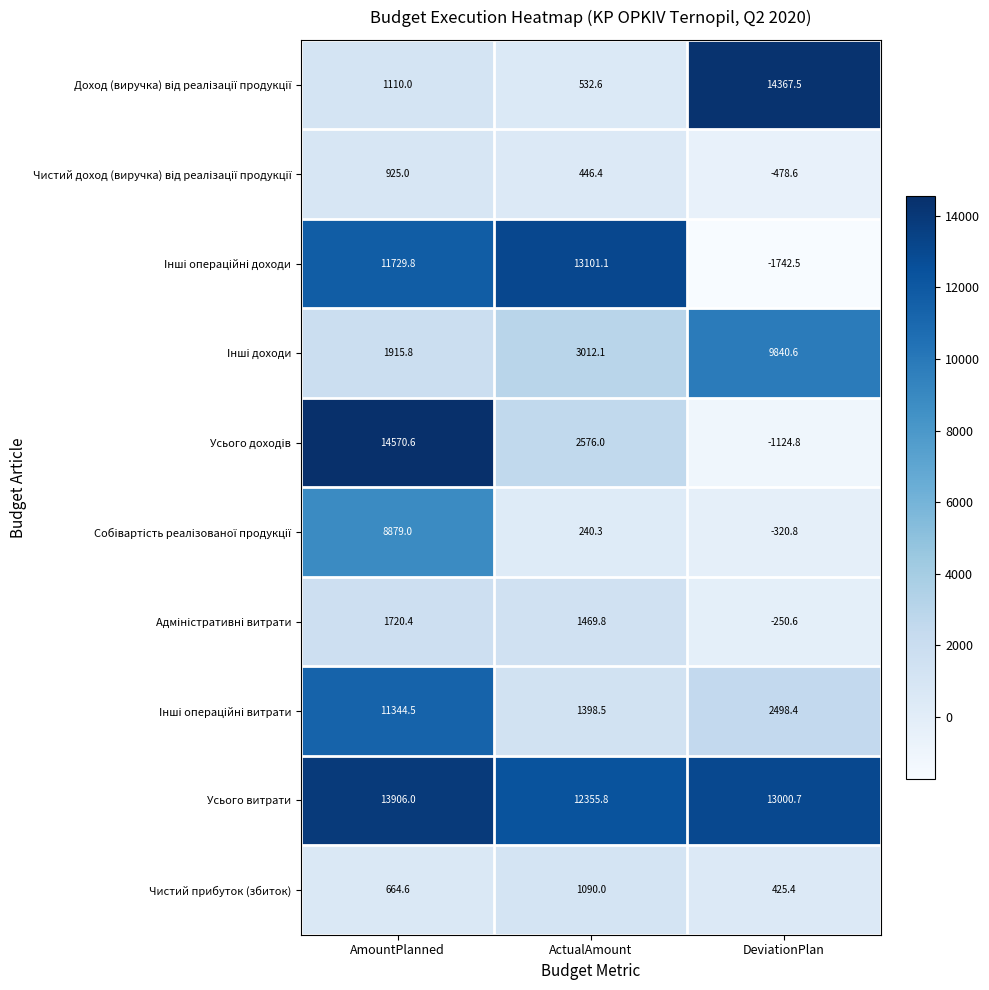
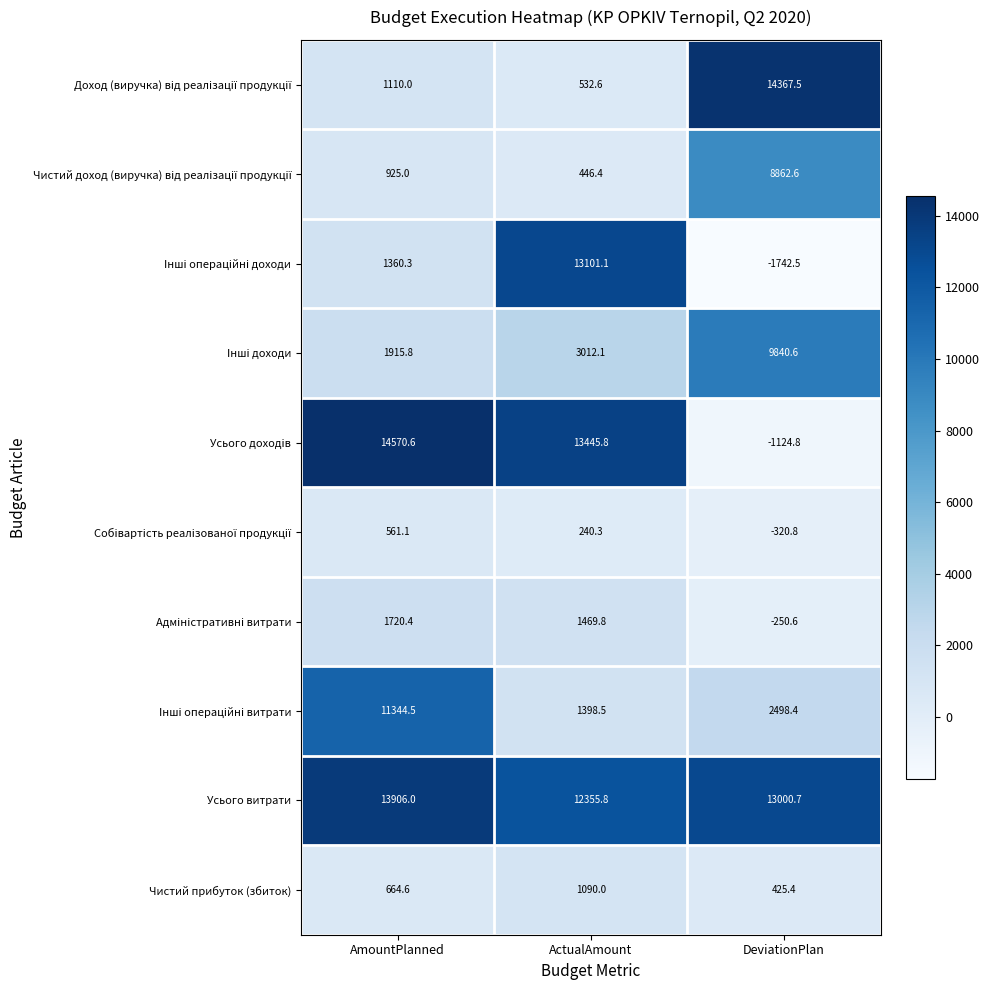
  {
    "Доход (виручка) від реалізації продукції": {
      "AmountPlanned": 1110.0,
      "ActualAmount": 532.6,
      "DeviationPlan": 14367.5
    },
    "Чистий доход (виручка) від реалізації продукції": {
      "AmountPlanned": 925.0,
      "ActualAmount": 446.4,
-     "DeviationPlan": -478.6
+     "DeviationPlan": 8862.6
    },
    "Інші операційні доходи": {
-     "AmountPlanned": 11729.8,
+     "AmountPlanned": 1360.3,
      "ActualAmount": 13101.1,
      "DeviationPlan": -1742.5
    },
    "Інші доходи": {
      "AmountPlanned": 1915.8,
      "ActualAmount": 3012.1,
      "DeviationPlan": 9840.6
    },
    "Усього доходів": {
      "AmountPlanned": 14570.6,
-     "ActualAmount": 2576.0,
+     "ActualAmount": 13445.8,
      "DeviationPlan": -1124.8
    },
    "Собівартість реалізованої продукції": {
-     "AmountPlanned": 8879.0,
+     "AmountPlanned": 561.1,
      "ActualAmount": 240.3,
      "DeviationPlan": -320.8
    },
    "Адміністративні витрати": {
      "AmountPlanned": 1720.4,
      "ActualAmount": 1469.8,
      "DeviationPlan": -250.6
    },
    "Інші операційні витрати": {
      "AmountPlanned": 11344.5,
      "ActualAmount": 1398.5,
      "DeviationPlan": 2498.4
    },
    "Усього витрати": {
      "AmountPlanned": 13906.0,
      "ActualAmount": 12355.8,
      "DeviationPlan": 13000.7
    },
    "Чистий прибуток (збиток)": {
      "AmountPlanned": 664.6,
      "ActualAmount": 1090.0,
      "DeviationPlan": 425.4
    }
  }
